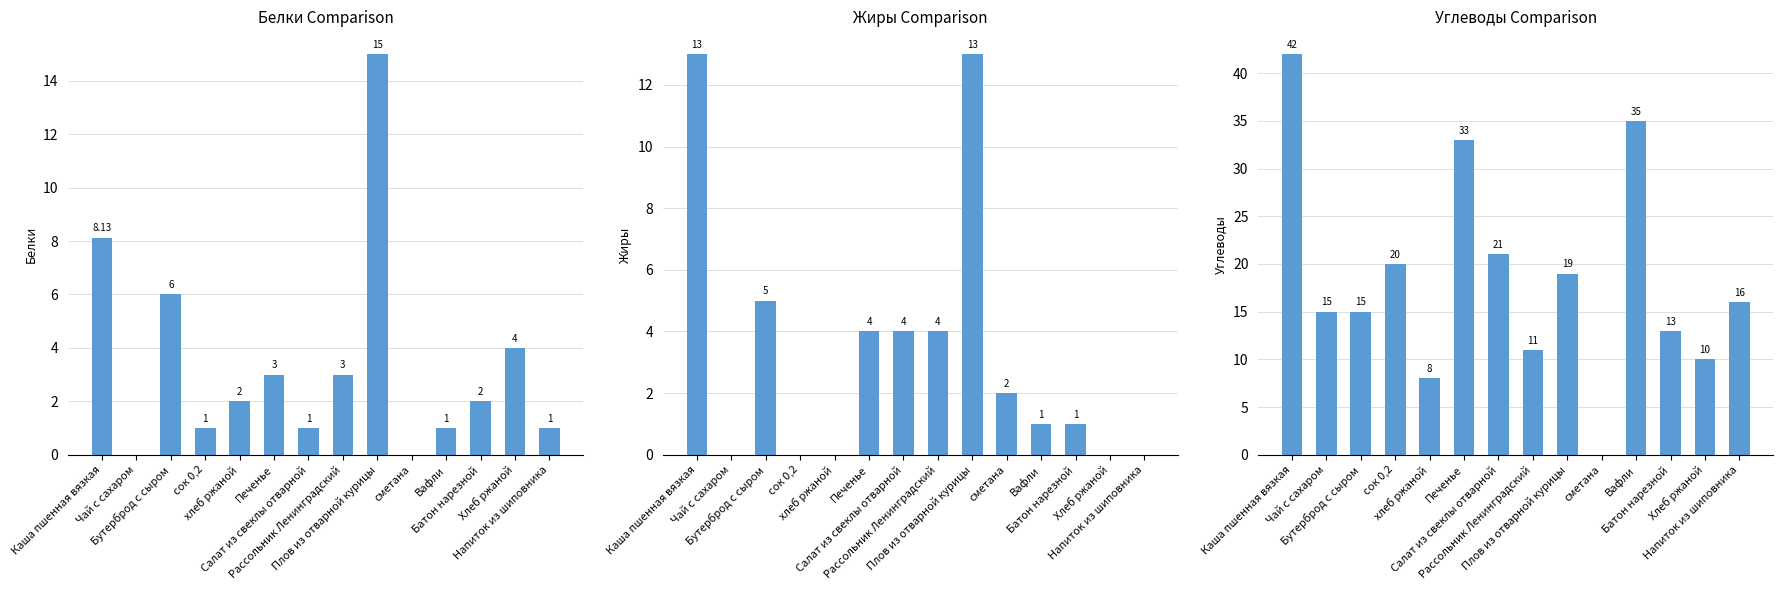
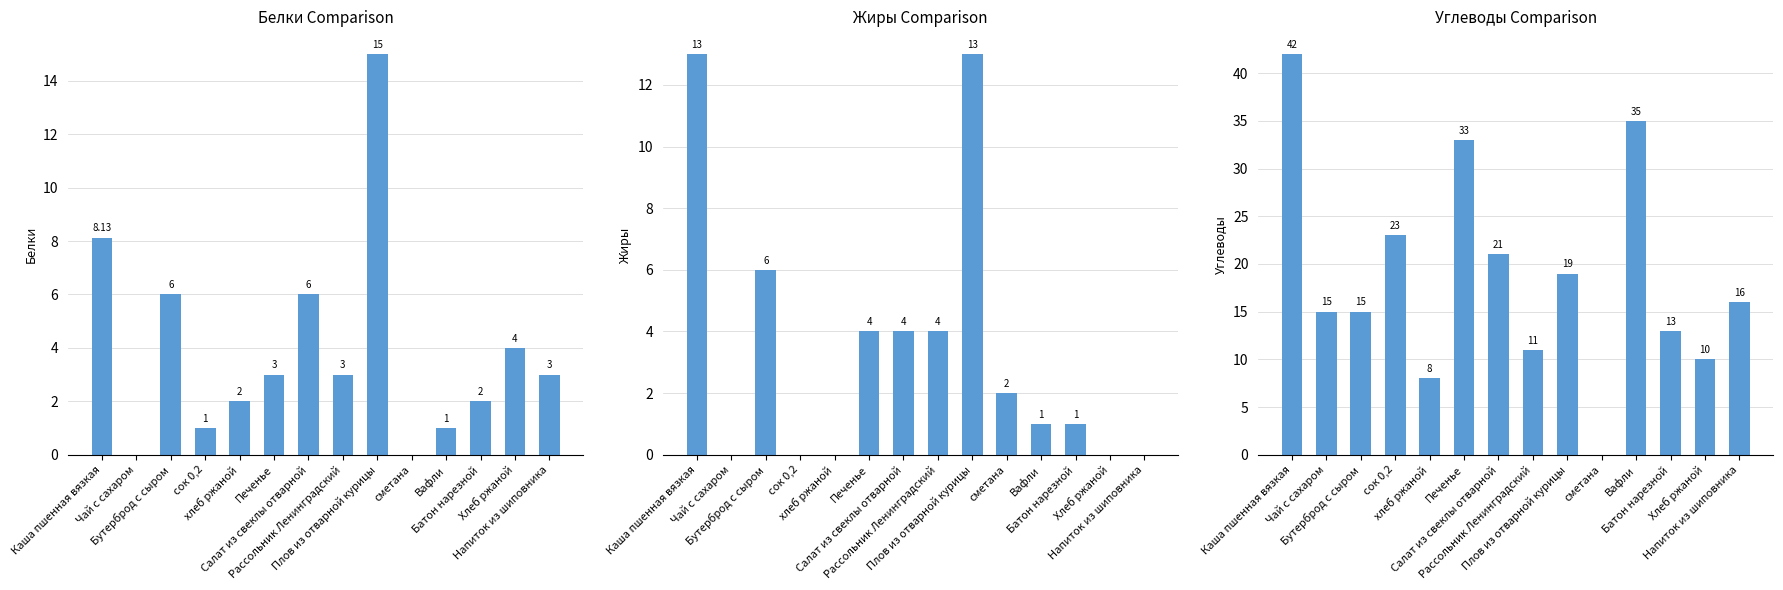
  {
    "Белки Comparison": {
      "Каша пшенная вязкая": 8.13,
      "Бутерброд с сыром": 6,
      "сок 0,2": 1,
      "хлеб ржаной": 2,
      "Печенье": 3,
-     "Салат из свеклы отварной": 1,
+     "Салат из свеклы отварной": 6,
      "Рассольник Ленинградский": 3,
      "Плов из отварной курицы": 15,
      "Вафли": 1,
      "Батон нарезной": 2,
      "Хлеб ржаной": 4,
-     "Напиток из шиповника": 1
+     "Напиток из шиповника": 3
    },
    "Жиры Comparison": {
      "Каша пшенная вязкая": 13,
-     "Бутерброд с сыром": 5,
+     "Бутерброд с сыром": 6,
      "Печенье": 4,
      "Салат из свеклы отварной": 4,
      "Рассольник Ленинградский": 4,
      "Плов из отварной курицы": 13,
      "сметана": 2,
      "Вафли": 1,
      "Батон нарезной": 1
    },
    "Углеводы Comparison": {
      "Каша пшенная вязкая": 42,
      "Чай с сахаром": 15,
      "Бутерброд с сыром": 15,
-     "сок 0,2": 20,
+     "сок 0,2": 23,
      "хлеб ржаной": 8,
      "Печенье": 33,
      "Салат из свеклы отварной": 21,
      "Рассольник Ленинградский": 11,
      "Плов из отварной курицы": 19,
      "Вафли": 35,
      "Батон нарезной": 13,
      "Хлеб ржаной": 10,
      "Напиток из шиповника": 16
    }
  }
